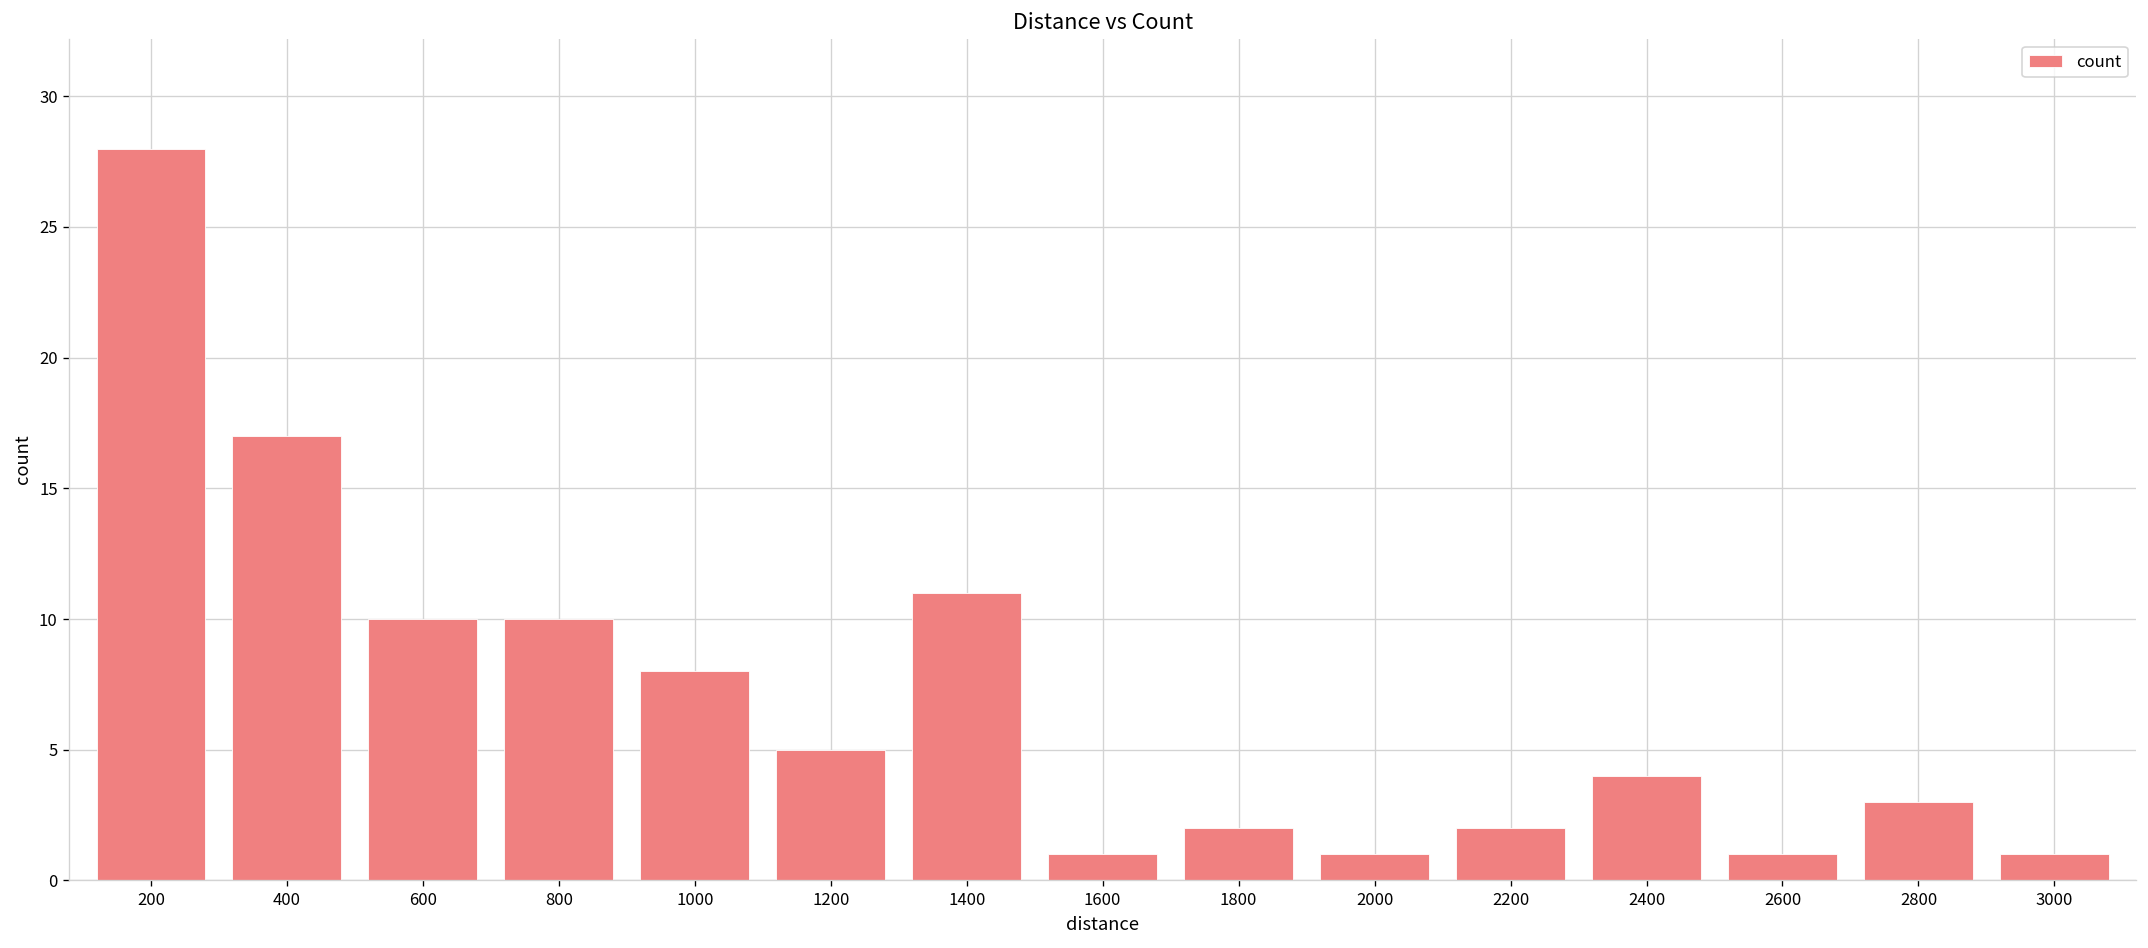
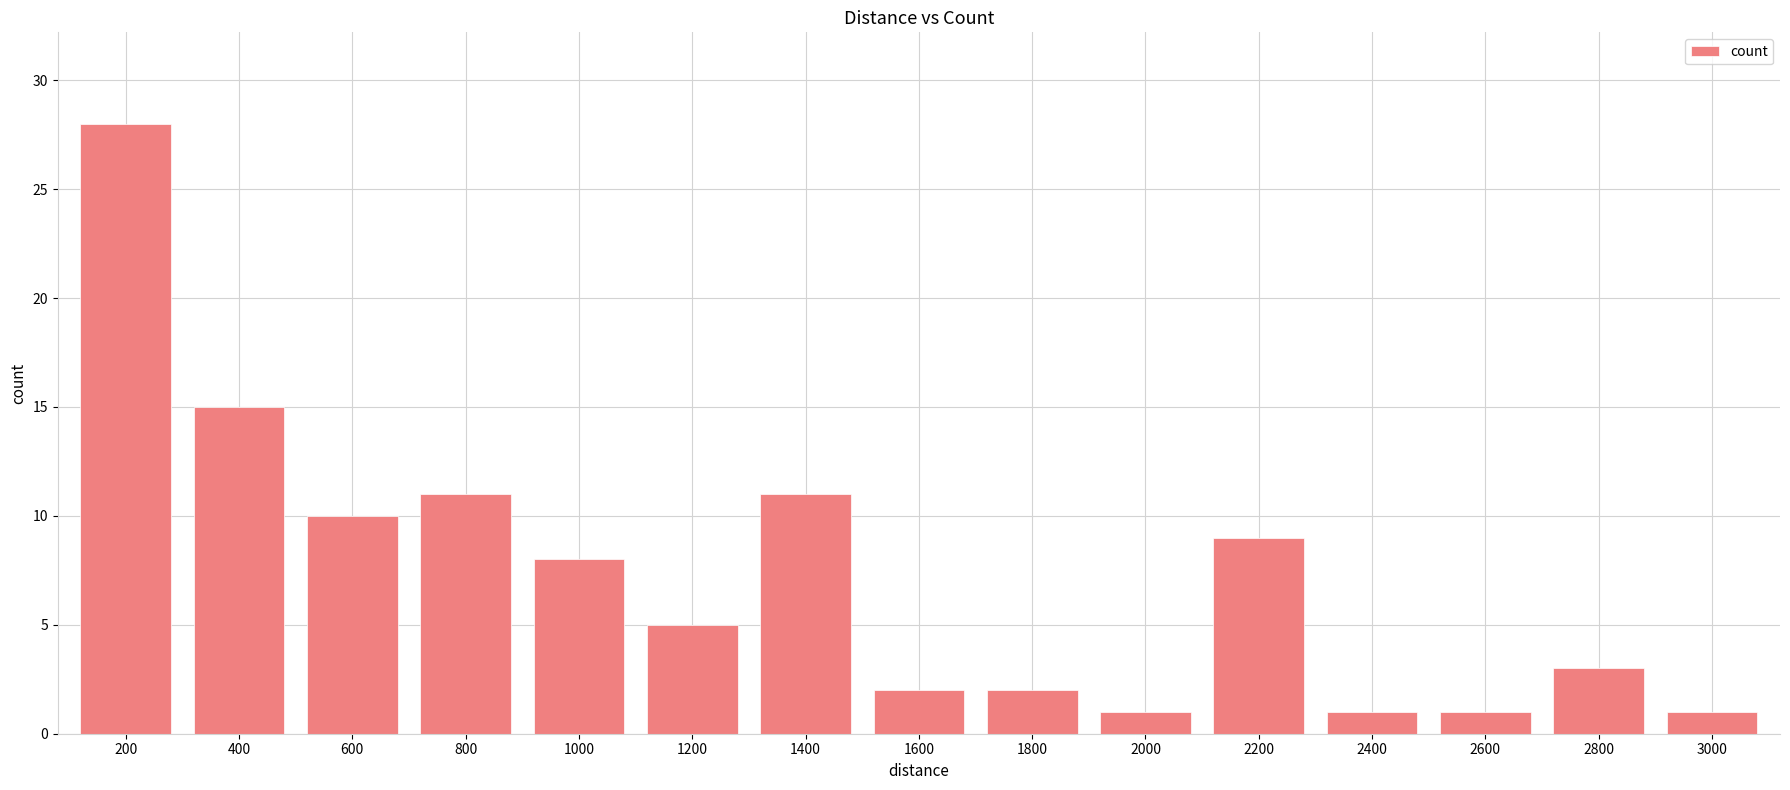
  {
    "200": 28,
-   "400": 17,
+   "400": 15,
    "600": 10,
-   "800": 10,
+   "800": 11,
    "1000": 8,
    "1200": 5,
    "1400": 11,
-   "1600": 1,
+   "1600": 2,
    "1800": 2,
    "2000": 1,
-   "2200": 2,
-   "2400": 4,
+   "2200": 9,
+   "2400": 1,
    "2600": 1,
    "2800": 3,
    "3000": 1
  }
